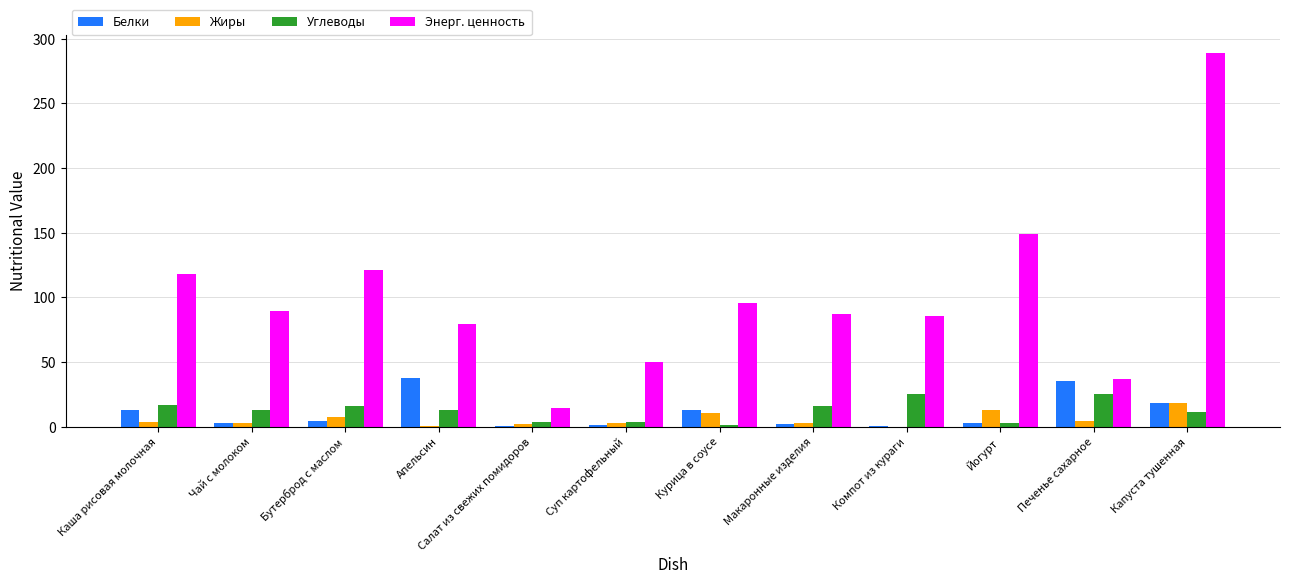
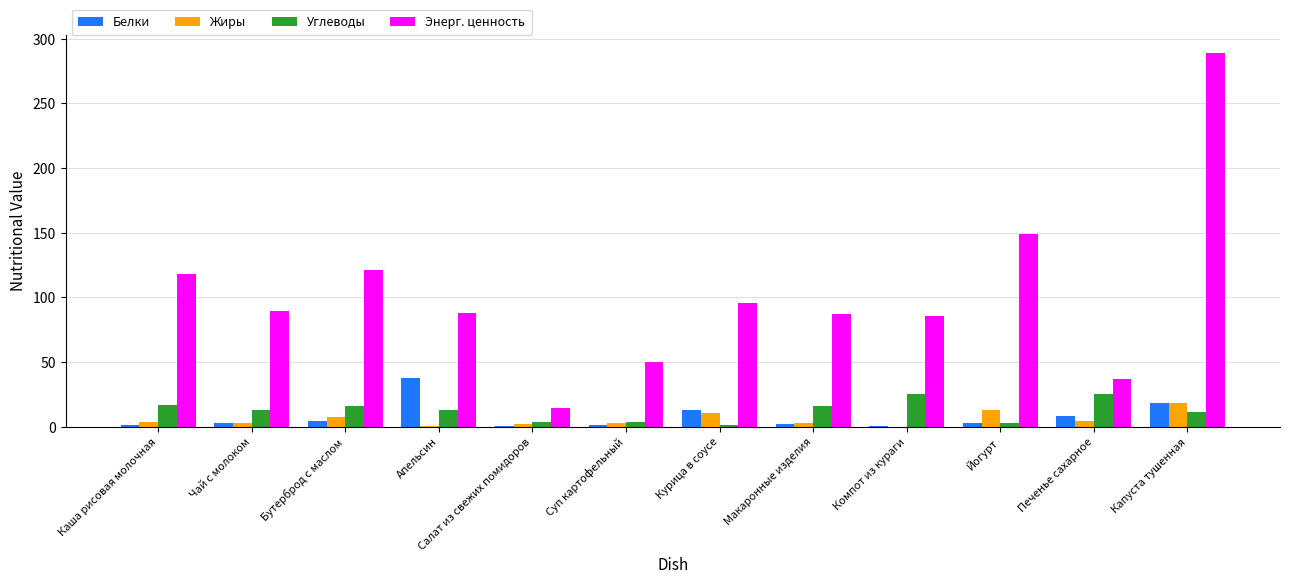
  {
    "Белки": {
-     "Каша рисовая молочная": 13,
+     "Каша рисовая молочная": 2,
      "Чай с молоком": 3,
      "Бутерброд с маслом": 5,
      "Апельсин": 38,
      "Курица в соусе": 13,
      "Макаронные изделия": 2,
      "Йогурт": 3,
-     "Печенье сахарное": 35,
+     "Печенье сахарное": 8,
      "Капуста тушенная": 19
    },
    "Жиры": {
      "Каша рисовая молочная": 3,
      "Чай с молоком": 3,
      "Бутерброд с маслом": 7,
      "Салат из свежих помидоров": 2,
      "Суп картофельный": 3,
      "Курица в соусе": 10,
      "Макаронные изделия": 3,
      "Йогурт": 13,
      "Печенье сахарное": 5,
      "Капуста тушенная": 19
    },
    "Углеводы": {
      "Каша рисовая молочная": 16,
      "Чай с молоком": 13,
      "Бутерброд с маслом": 16,
      "Апельсин": 13,
      "Салат из свежих помидоров": 3,
      "Суп картофельный": 4,
      "Макаронные изделия": 16,
      "Компот из кураги": 26,
      "Йогурт": 3,
      "Печенье сахарное": 25,
      "Капуста тушенная": 11
    },
    "Энерг. ценность": {
      "Каша рисовая молочная": 118,
      "Чай с молоком": 89,
      "Бутерброд с маслом": 121,
-     "Апельсин": 79,
+     "Апельсин": 88,
      "Салат из свежих помидоров": 15,
      "Суп картофельный": 50,
      "Курица в соусе": 96,
      "Макаронные изделия": 87,
      "Компот из кураги": 86,
      "Йогурт": 149,
      "Печенье сахарное": 37,
      "Капуста тушенная": 289
    }
  }
